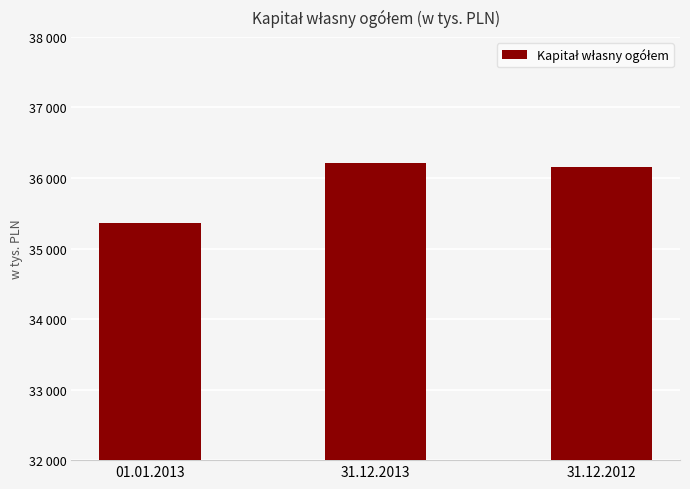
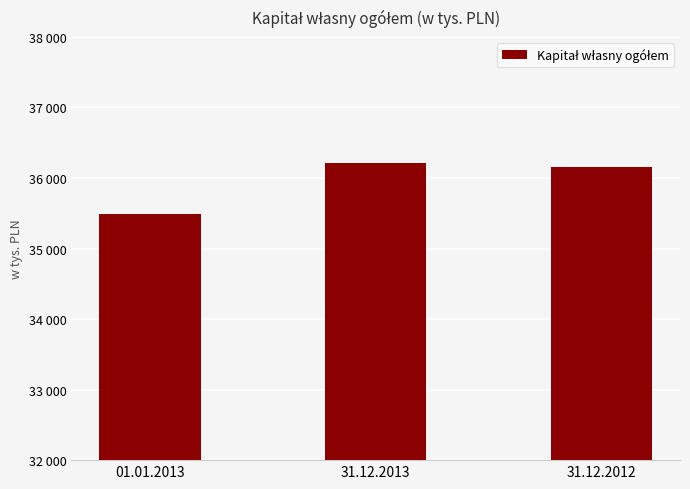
  {
-   "01.01.2013": 35400,
+   "01.01.2013": 35500,
    "31.12.2013": 36200,
    "31.12.2012": 36200
  }
